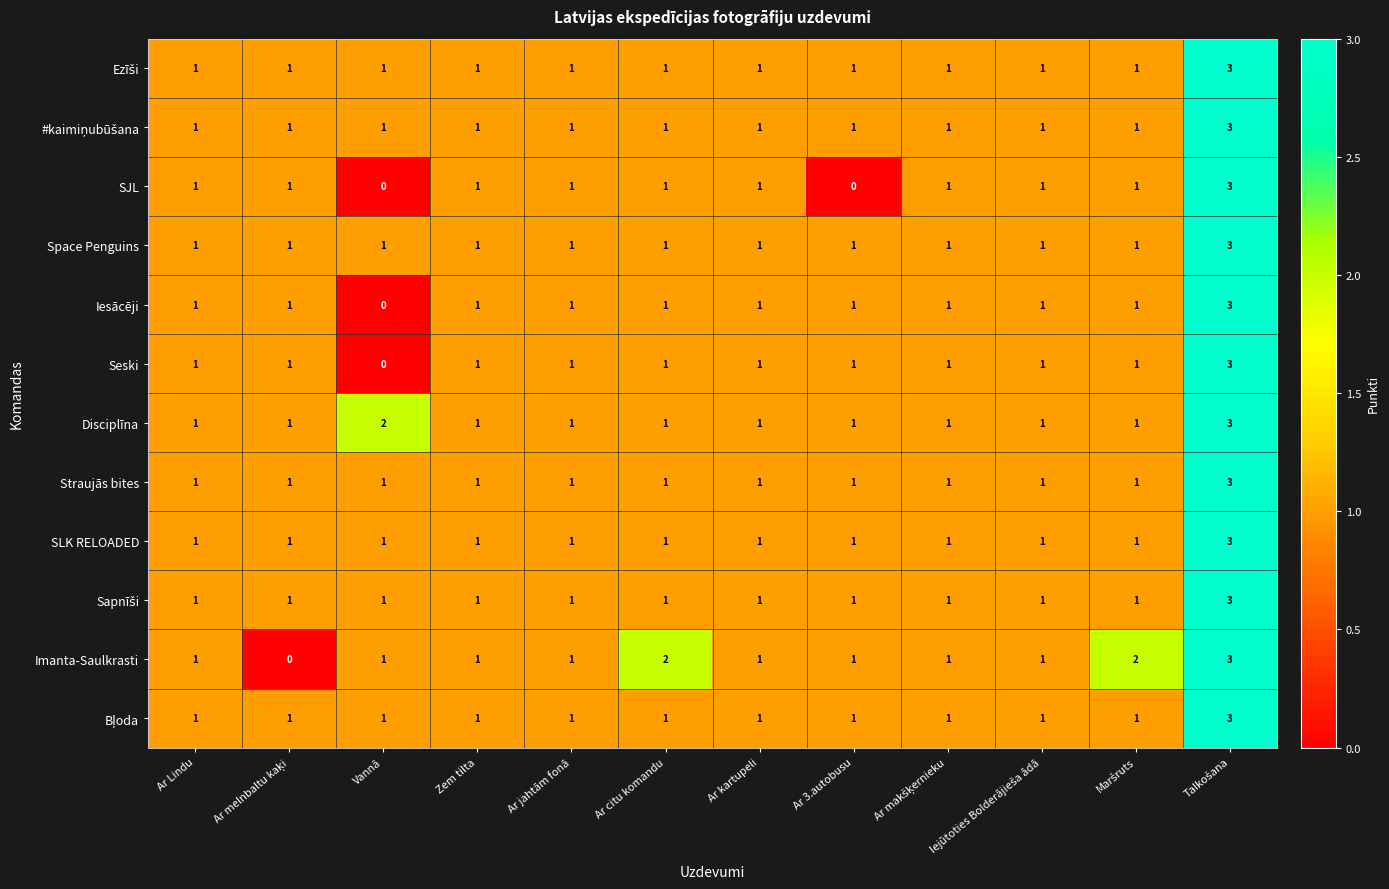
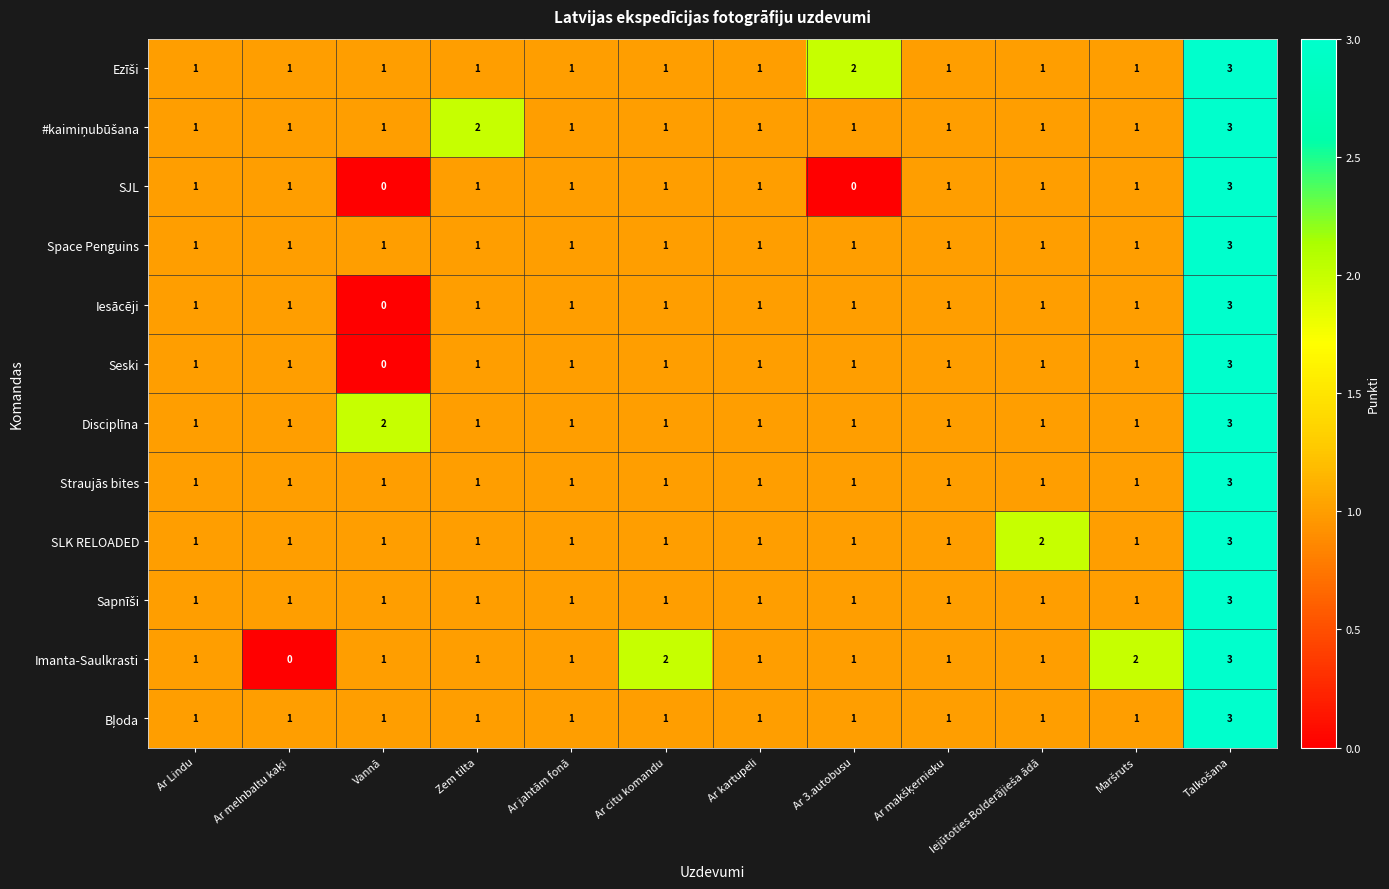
  {
    "Ezīši": {
      "Ar Lindu": 1,
      "Ar melnbaltu kaķi": 1,
      "Vannā": 1,
      "Zem tilta": 1,
      "Ar jahtām fonā": 1,
      "Ar citu komandu": 1,
      "Ar kartupeli": 1,
-     "Ar 3.autobusu": 1,
+     "Ar 3.autobusu": 2,
      "Ar makšķernieku": 1,
      "Iejūtoties Bolderājieša ādā": 1,
      "Maršruts": 1,
      "Talkošana": 3
    },
    "#kaimiņubūšana": {
      "Ar Lindu": 1,
      "Ar melnbaltu kaķi": 1,
      "Vannā": 1,
-     "Zem tilta": 1,
+     "Zem tilta": 2,
      "Ar jahtām fonā": 1,
      "Ar citu komandu": 1,
      "Ar kartupeli": 1,
      "Ar 3.autobusu": 1,
      "Ar makšķernieku": 1,
      "Iejūtoties Bolderājieša ādā": 1,
      "Maršruts": 1,
      "Talkošana": 3
    },
    "SJL": {
      "Ar Lindu": 1,
      "Ar melnbaltu kaķi": 1,
      "Vannā": 0,
      "Zem tilta": 1,
      "Ar jahtām fonā": 1,
      "Ar citu komandu": 1,
      "Ar kartupeli": 1,
      "Ar 3.autobusu": 0,
      "Ar makšķernieku": 1,
      "Iejūtoties Bolderājieša ādā": 1,
      "Maršruts": 1,
      "Talkošana": 3
    },
    "Space Penguins": {
      "Ar Lindu": 1,
      "Ar melnbaltu kaķi": 1,
      "Vannā": 1,
      "Zem tilta": 1,
      "Ar jahtām fonā": 1,
      "Ar citu komandu": 1,
      "Ar kartupeli": 1,
      "Ar 3.autobusu": 1,
      "Ar makšķernieku": 1,
      "Iejūtoties Bolderājieša ādā": 1,
      "Maršruts": 1,
      "Talkošana": 3
    },
    "Iesācēji": {
      "Ar Lindu": 1,
      "Ar melnbaltu kaķi": 1,
      "Vannā": 0,
      "Zem tilta": 1,
      "Ar jahtām fonā": 1,
      "Ar citu komandu": 1,
      "Ar kartupeli": 1,
      "Ar 3.autobusu": 1,
      "Ar makšķernieku": 1,
      "Iejūtoties Bolderājieša ādā": 1,
      "Maršruts": 1,
      "Talkošana": 3
    },
    "Seski": {
      "Ar Lindu": 1,
      "Ar melnbaltu kaķi": 1,
      "Vannā": 0,
      "Zem tilta": 1,
      "Ar jahtām fonā": 1,
      "Ar citu komandu": 1,
      "Ar kartupeli": 1,
      "Ar 3.autobusu": 1,
      "Ar makšķernieku": 1,
      "Iejūtoties Bolderājieša ādā": 1,
      "Maršruts": 1,
      "Talkošana": 3
    },
    "Disciplīna": {
      "Ar Lindu": 1,
      "Ar melnbaltu kaķi": 1,
      "Vannā": 2,
      "Zem tilta": 1,
      "Ar jahtām fonā": 1,
      "Ar citu komandu": 1,
      "Ar kartupeli": 1,
      "Ar 3.autobusu": 1,
      "Ar makšķernieku": 1,
      "Iejūtoties Bolderājieša ādā": 1,
      "Maršruts": 1,
      "Talkošana": 3
    },
    "Straujās bites": {
      "Ar Lindu": 1,
      "Ar melnbaltu kaķi": 1,
      "Vannā": 1,
      "Zem tilta": 1,
      "Ar jahtām fonā": 1,
      "Ar citu komandu": 1,
      "Ar kartupeli": 1,
      "Ar 3.autobusu": 1,
      "Ar makšķernieku": 1,
      "Iejūtoties Bolderājieša ādā": 1,
      "Maršruts": 1,
      "Talkošana": 3
    },
    "SLK RELOADED": {
      "Ar Lindu": 1,
      "Ar melnbaltu kaķi": 1,
      "Vannā": 1,
      "Zem tilta": 1,
      "Ar jahtām fonā": 1,
      "Ar citu komandu": 1,
      "Ar kartupeli": 1,
      "Ar 3.autobusu": 1,
      "Ar makšķernieku": 1,
-     "Iejūtoties Bolderājieša ādā": 1,
+     "Iejūtoties Bolderājieša ādā": 2,
      "Maršruts": 1,
      "Talkošana": 3
    },
    "Sapnīši": {
      "Ar Lindu": 1,
      "Ar melnbaltu kaķi": 1,
      "Vannā": 1,
      "Zem tilta": 1,
      "Ar jahtām fonā": 1,
      "Ar citu komandu": 1,
      "Ar kartupeli": 1,
      "Ar 3.autobusu": 1,
      "Ar makšķernieku": 1,
      "Iejūtoties Bolderājieša ādā": 1,
      "Maršruts": 1,
      "Talkošana": 3
    },
    "Imanta-Saulkrasti": {
      "Ar Lindu": 1,
      "Ar melnbaltu kaķi": 0,
      "Vannā": 1,
      "Zem tilta": 1,
      "Ar jahtām fonā": 1,
      "Ar citu komandu": 2,
      "Ar kartupeli": 1,
      "Ar 3.autobusu": 1,
      "Ar makšķernieku": 1,
      "Iejūtoties Bolderājieša ādā": 1,
      "Maršruts": 2,
      "Talkošana": 3
    },
    "Bļoda": {
      "Ar Lindu": 1,
      "Ar melnbaltu kaķi": 1,
      "Vannā": 1,
      "Zem tilta": 1,
      "Ar jahtām fonā": 1,
      "Ar citu komandu": 1,
      "Ar kartupeli": 1,
      "Ar 3.autobusu": 1,
      "Ar makšķernieku": 1,
      "Iejūtoties Bolderājieša ādā": 1,
      "Maršruts": 1,
      "Talkošana": 3
    }
  }
